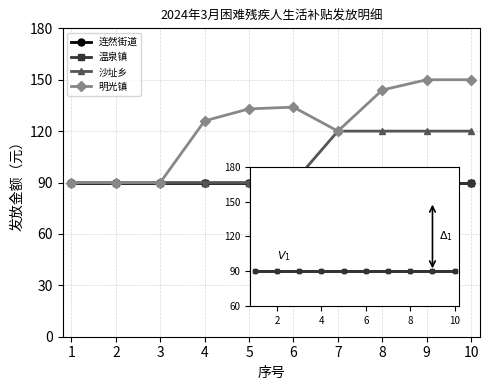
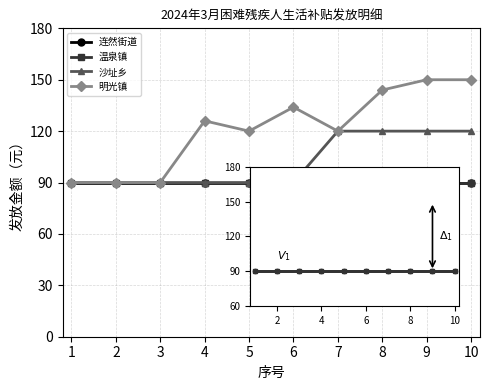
  {
    "明光镇": {
      "4": 126,
-     "5": 133,
+     "5": 120,
      "6": 134,
      "8": 144,
      "9": 150,
      "10": 150
    }
  }
